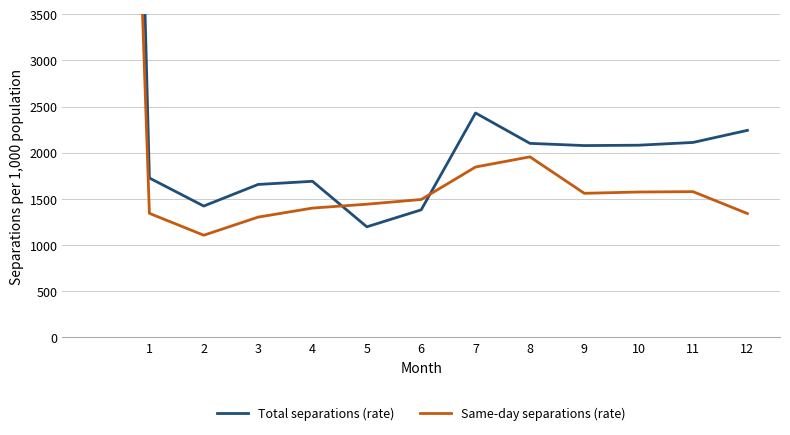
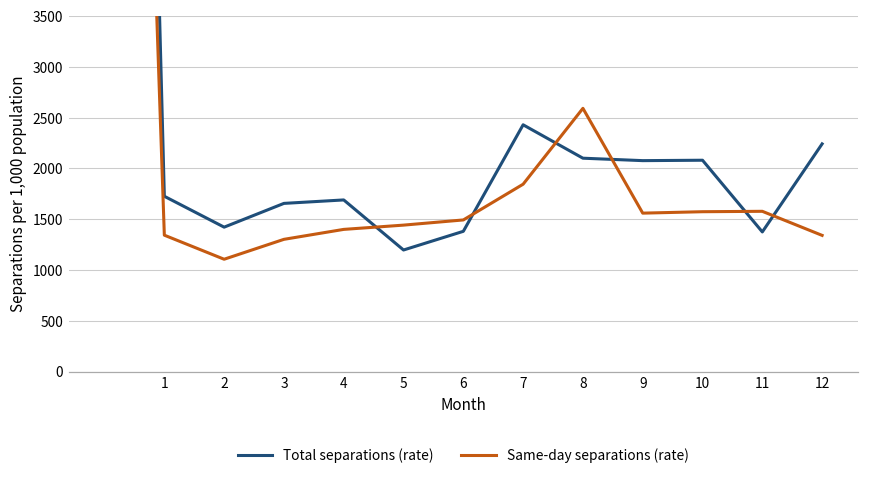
  {
    "Total separations (rate)": {
      "1": 1700,
      "2": 1400,
      "3": 1700,
      "4": 1700,
      "5": 1200,
      "6": 1400,
      "7": 2400,
      "8": 2100,
      "9": 2100,
      "10": 2100,
-     "11": 2100,
+     "11": 1400,
      "12": 2200
    },
    "Same-day separations (rate)": {
      "1": 1300,
      "2": 1100,
      "3": 1300,
      "4": 1400,
      "5": 1400,
      "6": 1500,
      "7": 1800,
-     "8": 2000,
+     "8": 2600,
      "9": 1600,
      "10": 1600,
      "11": 1600,
      "12": 1300
    }
  }
